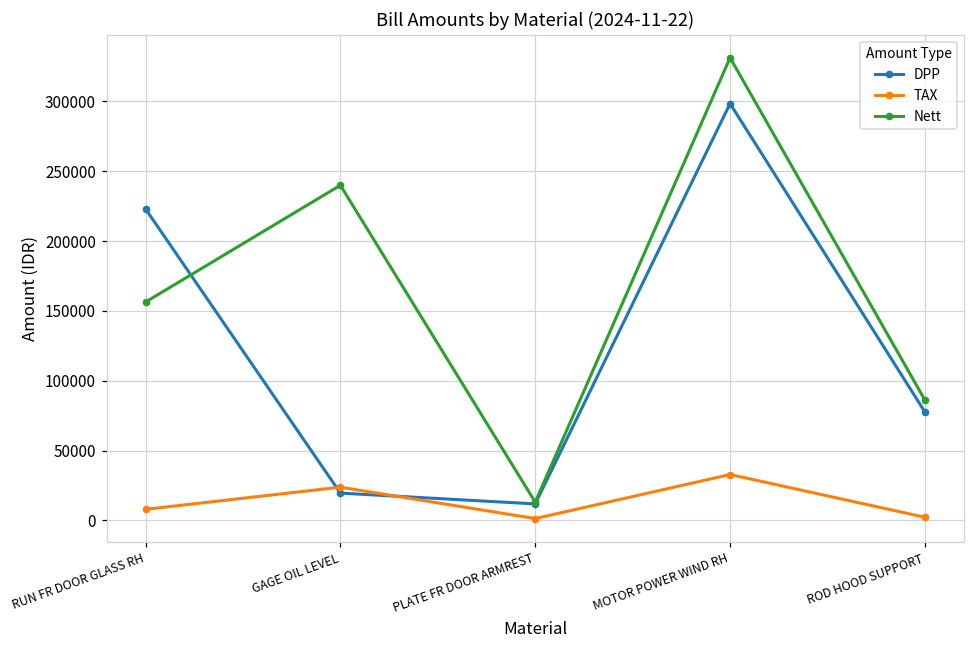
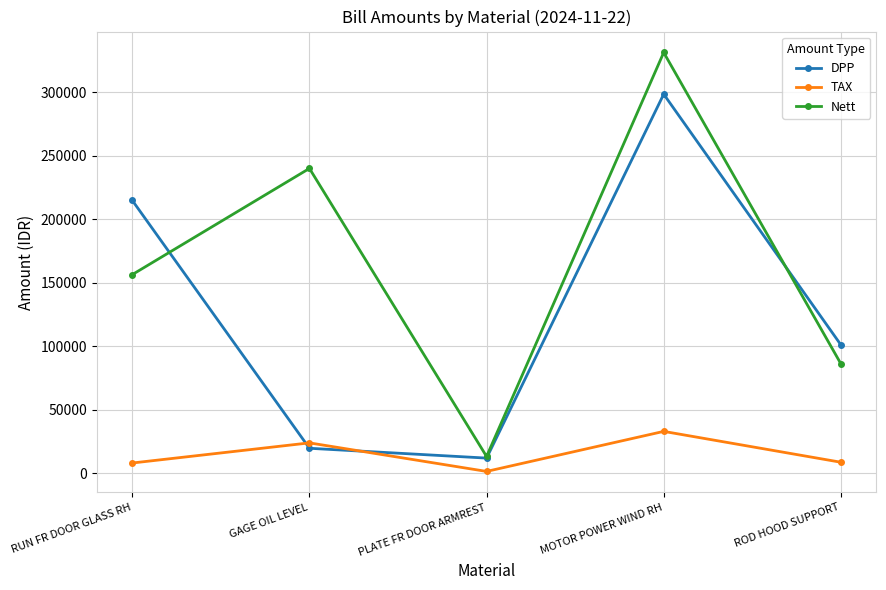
  {
    "DPP": {
-     "RUN FR DOOR GLASS RH": 223000,
+     "RUN FR DOOR GLASS RH": 215000,
      "GAGE OIL LEVEL": 20000,
      "MOTOR POWER WIND RH": 298000,
-     "ROD HOOD SUPPORT": 78000
+     "ROD HOOD SUPPORT": 101000
    },
    "TAX": {
      "RUN FR DOOR GLASS RH": 8000,
      "GAGE OIL LEVEL": 24000,
      "PLATE FR DOOR ARMREST": 1000,
      "MOTOR POWER WIND RH": 33000,
-     "ROD HOOD SUPPORT": 2000
+     "ROD HOOD SUPPORT": 9000
    },
    "Nett": {
      "RUN FR DOOR GLASS RH": 156000,
      "GAGE OIL LEVEL": 240000,
      "MOTOR POWER WIND RH": 331000,
      "ROD HOOD SUPPORT": 86000
    }
  }
